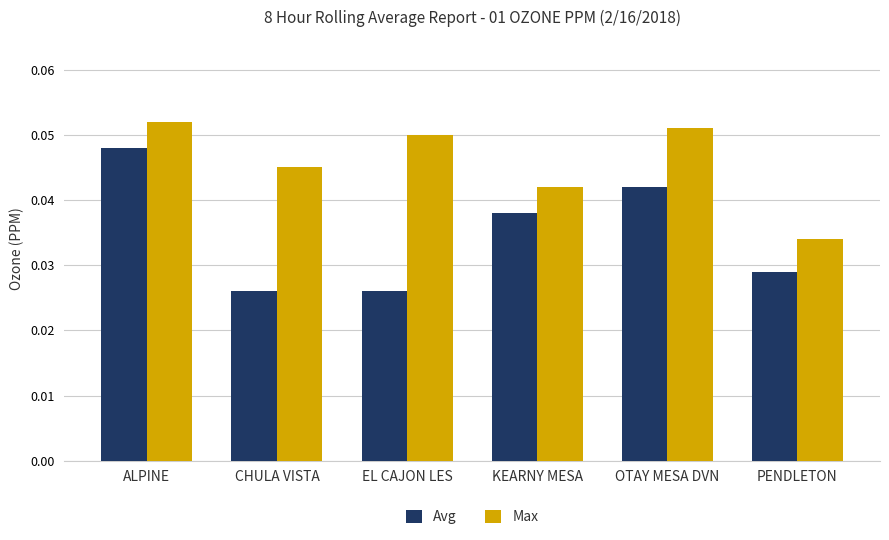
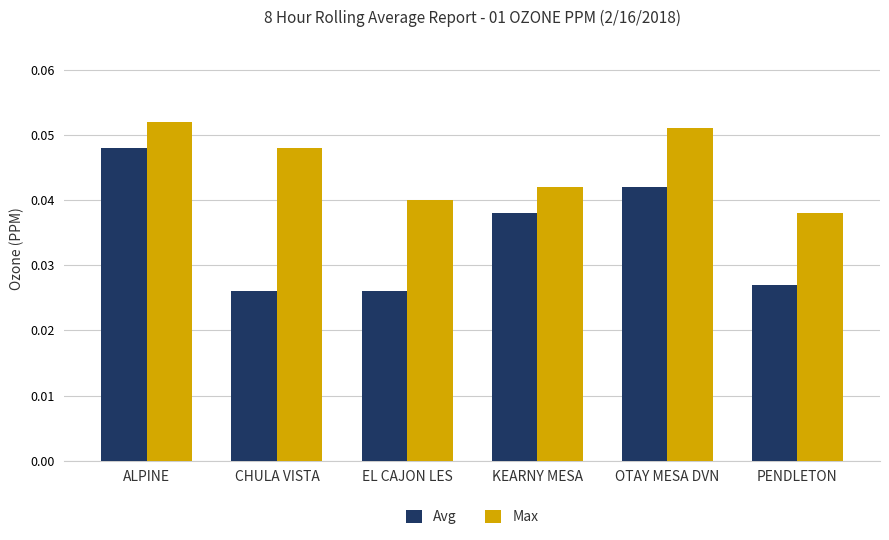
  {
    "Avg": {
      "ALPINE": 0.048,
      "CHULA VISTA": 0.026,
      "EL CAJON LES": 0.026,
      "KEARNY MESA": 0.038,
      "OTAY MESA DVN": 0.042,
-     "PENDLETON": 0.029
+     "PENDLETON": 0.027
    },
    "Max": {
      "ALPINE": 0.052,
-     "CHULA VISTA": 0.045,
-     "EL CAJON LES": 0.05,
+     "CHULA VISTA": 0.048,
+     "EL CAJON LES": 0.04,
      "KEARNY MESA": 0.042,
      "OTAY MESA DVN": 0.051,
-     "PENDLETON": 0.034
+     "PENDLETON": 0.038
    }
  }
